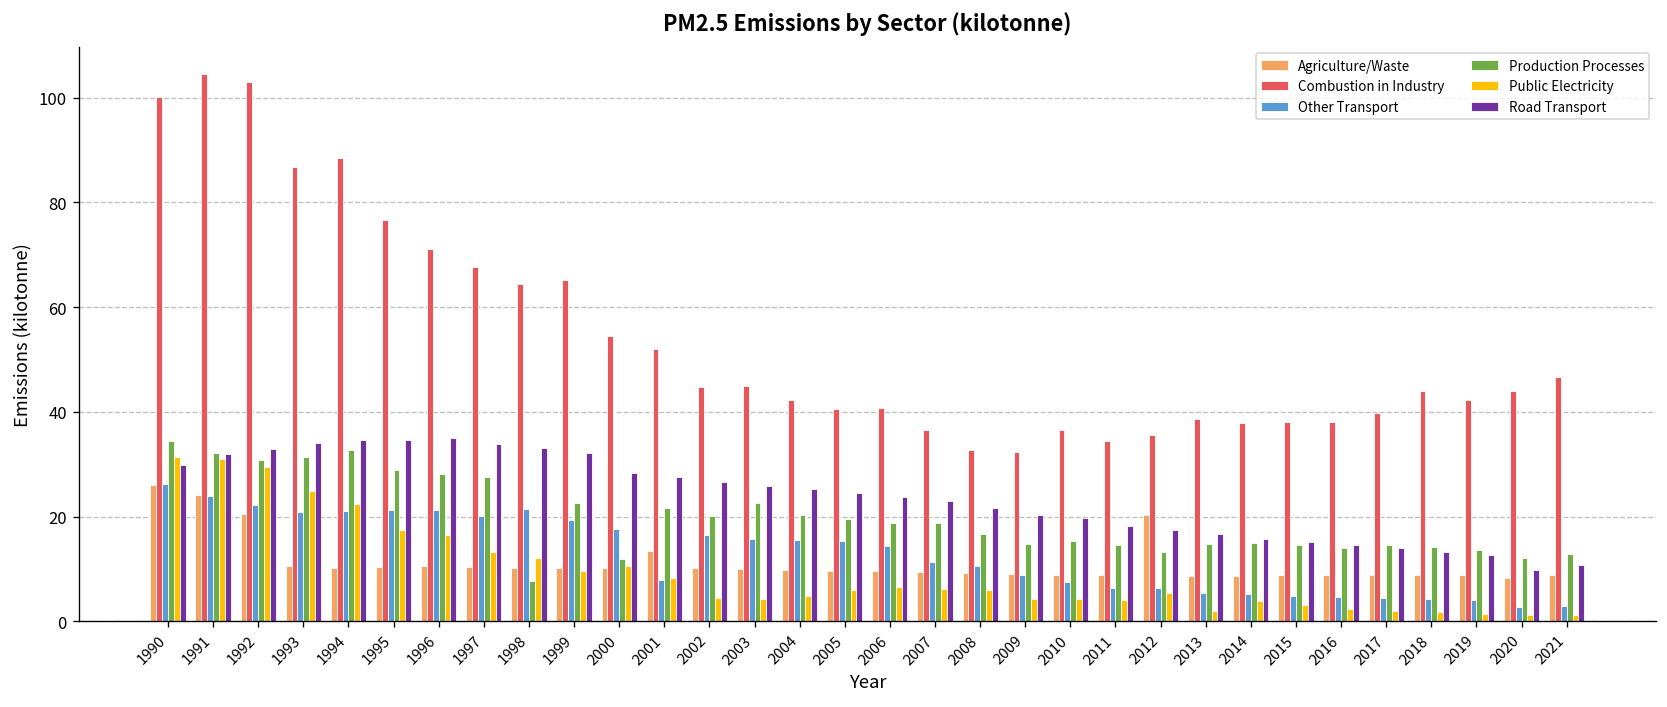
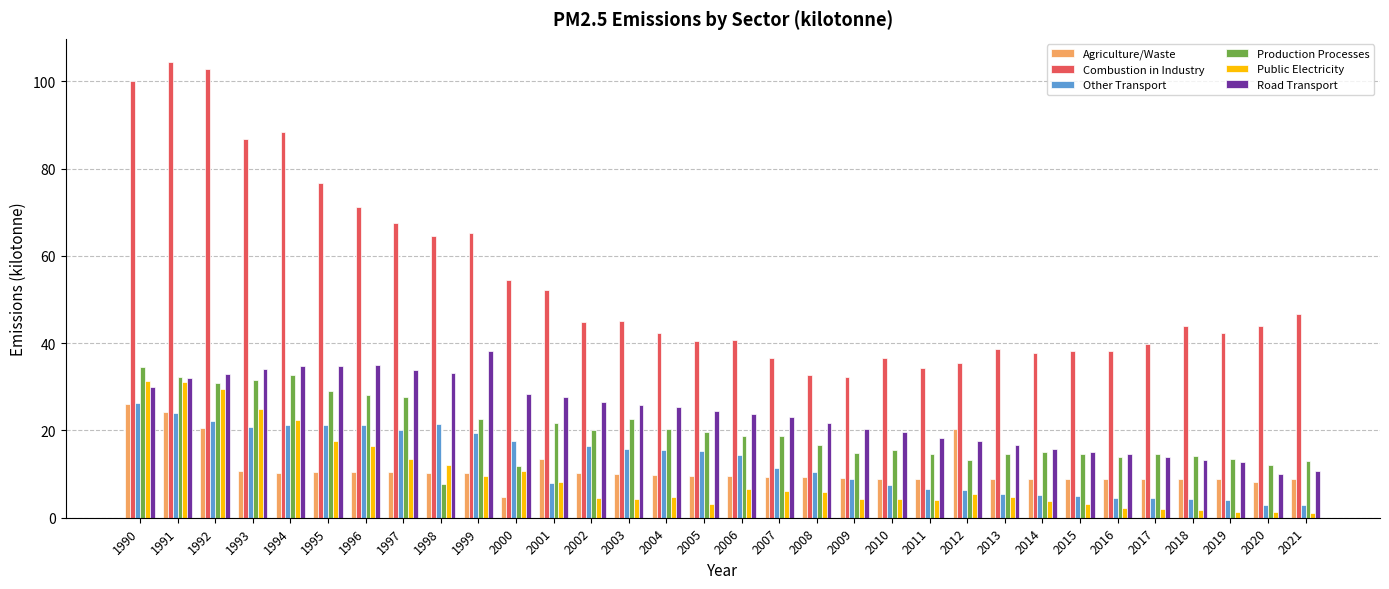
  {
    "Agriculture/Waste": {
      "1990": 26,
      "1991": 24,
      "1992": 21,
      "1993": 11,
      "1994": 10,
      "1995": 10,
      "1996": 11,
      "1997": 10,
      "1998": 10,
      "1999": 10,
-     "2000": 10,
+     "2000": 5,
      "2001": 14,
      "2002": 10,
      "2003": 10,
      "2004": 10,
      "2005": 10,
      "2006": 10,
      "2007": 9,
      "2008": 9,
      "2009": 9,
      "2010": 9,
      "2011": 9,
      "2012": 20,
      "2013": 9,
      "2014": 9,
      "2015": 9,
      "2016": 9,
      "2017": 9,
      "2018": 9,
      "2019": 9,
      "2020": 8,
      "2021": 9
    },
    "Combustion in Industry": {
      "1990": 100,
      "1991": 104,
      "1992": 103,
      "1993": 87,
      "1994": 88,
      "1995": 77,
      "1996": 71,
      "1997": 68,
      "1998": 64,
      "1999": 65,
      "2000": 55,
      "2001": 52,
      "2002": 45,
      "2003": 45,
      "2004": 42,
      "2005": 40,
      "2006": 41,
      "2007": 36,
      "2008": 33,
      "2009": 32,
      "2010": 37,
      "2011": 34,
      "2012": 36,
      "2013": 39,
      "2014": 38,
      "2015": 38,
      "2016": 38,
      "2017": 40,
      "2018": 44,
      "2019": 42,
      "2020": 44,
      "2021": 47
    },
    "Other Transport": {
      "1990": 26,
      "1991": 24,
      "1992": 22,
      "1993": 21,
      "1994": 21,
      "1995": 21,
      "1996": 21,
      "1997": 20,
      "1998": 22,
      "1999": 19,
      "2000": 18,
      "2001": 8,
      "2002": 17,
      "2003": 16,
      "2004": 16,
      "2005": 15,
      "2006": 14,
      "2007": 11,
      "2008": 11,
      "2009": 9,
      "2010": 8,
      "2011": 6,
      "2012": 6,
      "2013": 5,
      "2014": 5,
      "2015": 5,
      "2016": 5,
      "2017": 5,
      "2018": 4,
      "2019": 4,
      "2020": 3,
      "2021": 3
    },
    "Production Processes": {
      "1990": 34,
      "1991": 32,
      "1992": 31,
      "1993": 31,
      "1994": 33,
      "1995": 29,
      "1996": 28,
      "1997": 28,
      "1998": 8,
      "1999": 23,
      "2000": 12,
      "2001": 22,
      "2002": 20,
      "2003": 23,
      "2004": 20,
      "2005": 20,
      "2006": 19,
      "2007": 19,
      "2008": 17,
      "2009": 15,
      "2010": 15,
      "2011": 15,
      "2012": 13,
      "2013": 15,
      "2014": 15,
      "2015": 15,
      "2016": 14,
      "2017": 15,
      "2018": 14,
      "2019": 14,
      "2020": 12,
      "2021": 13
    },
    "Public Electricity": {
      "1990": 31,
      "1991": 31,
      "1992": 29,
      "1993": 25,
      "1994": 22,
      "1995": 17,
      "1996": 16,
      "1997": 13,
      "1998": 12,
      "1999": 10,
      "2000": 11,
      "2001": 8,
      "2002": 5,
      "2003": 4,
      "2004": 5,
-     "2005": 6,
+     "2005": 3,
      "2006": 7,
      "2007": 6,
      "2008": 6,
      "2009": 4,
      "2010": 4,
      "2011": 4,
      "2012": 5,
-     "2013": 2,
+     "2013": 5,
      "2014": 4,
      "2015": 3,
      "2016": 2,
      "2017": 2,
      "2018": 2,
      "2019": 1,
      "2020": 1,
      "2021": 1
    },
    "Road Transport": {
      "1990": 30,
      "1991": 32,
      "1992": 33,
      "1993": 34,
      "1994": 35,
      "1995": 35,
      "1996": 35,
      "1997": 34,
      "1998": 33,
-     "1999": 32,
+     "1999": 38,
      "2000": 28,
      "2001": 28,
      "2002": 27,
      "2003": 26,
      "2004": 25,
      "2005": 24,
      "2006": 24,
      "2007": 23,
      "2008": 22,
      "2009": 20,
      "2010": 20,
      "2011": 18,
      "2012": 18,
      "2013": 17,
      "2014": 16,
      "2015": 15,
      "2016": 15,
      "2017": 14,
      "2018": 13,
      "2019": 13,
      "2020": 10,
      "2021": 11
    }
  }
